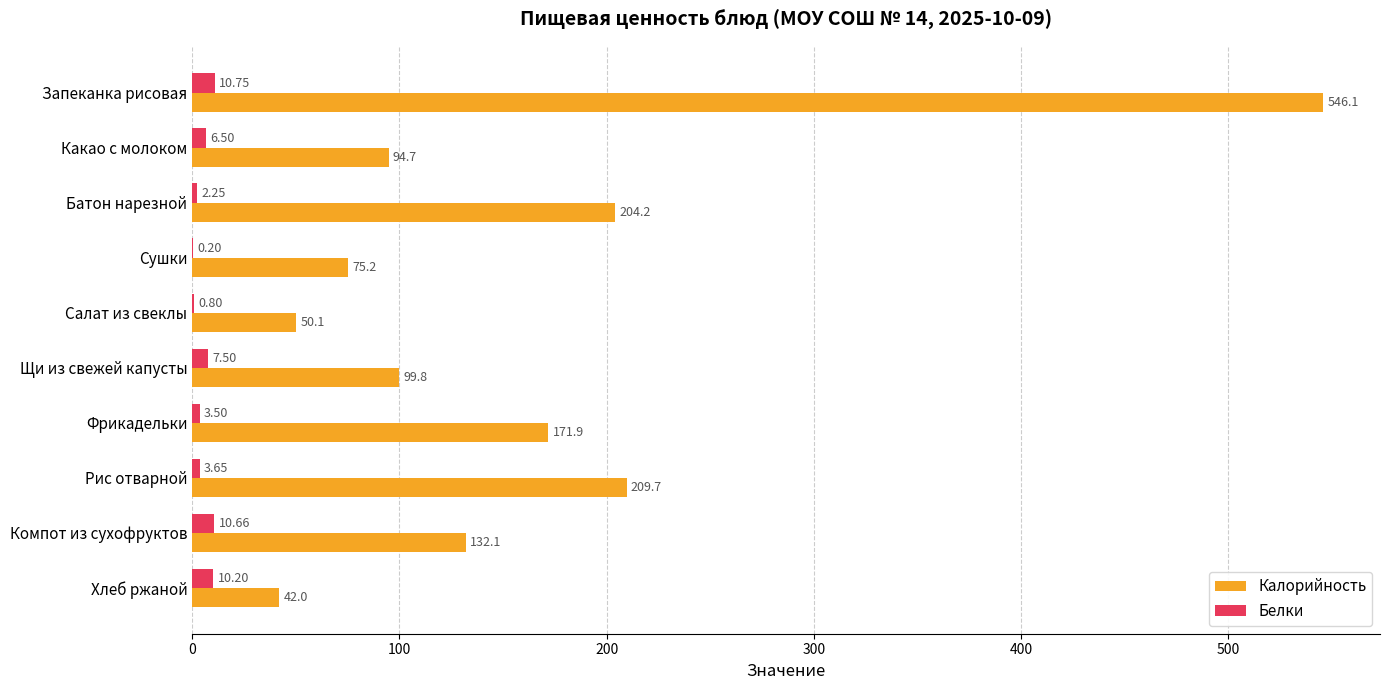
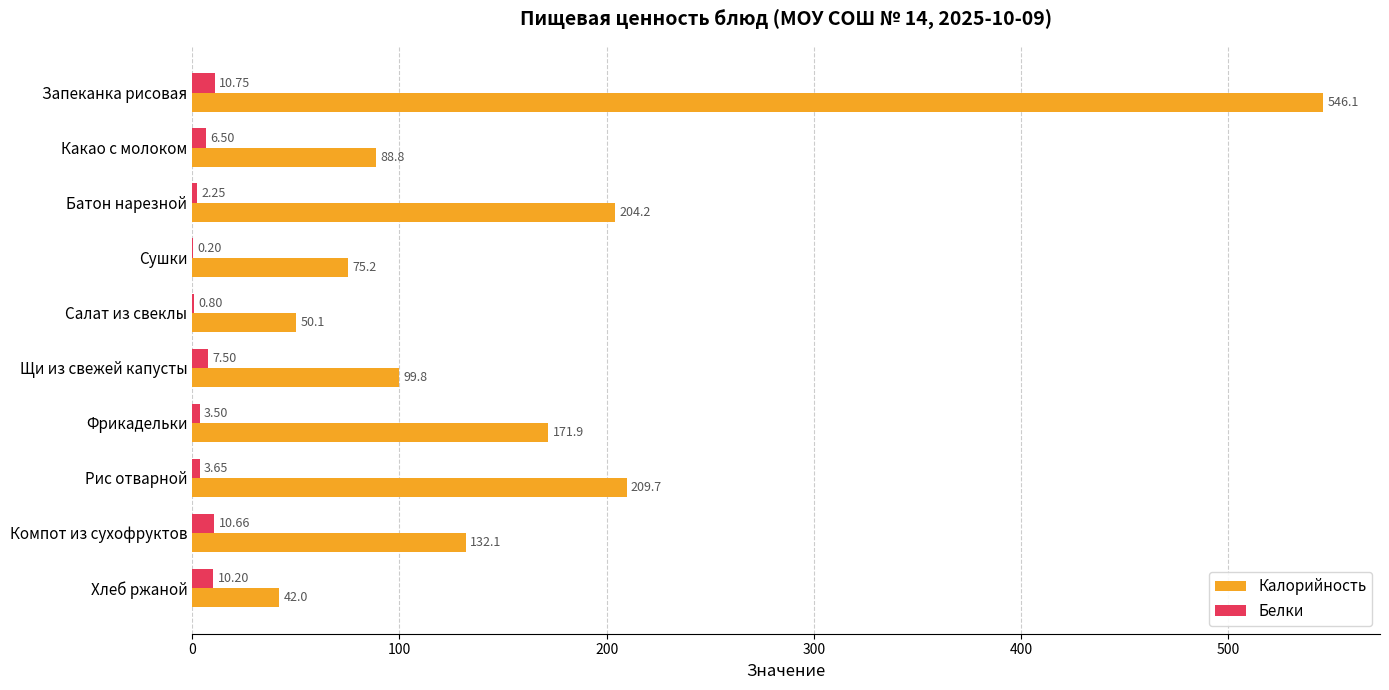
  {
    "Калорийность": {
      "Запеканка рисовая": 546.1,
-     "Какао с молоком": 94.7,
+     "Какао с молоком": 88.8,
      "Батон нарезной": 204.2,
      "Сушки": 75.2,
      "Салат из свеклы": 50.1,
      "Щи из свежей капусты": 99.8,
      "Фрикадельки": 171.9,
      "Рис отварной": 209.7,
      "Компот из сухофруктов": 132.1,
      "Хлеб ржаной": 42.0
    },
    "Белки": {
      "Запеканка рисовая": 10.75,
      "Какао с молоком": 6.50,
      "Батон нарезной": 2.25,
      "Сушки": 0.20,
      "Салат из свеклы": 0.80,
      "Щи из свежей капусты": 7.50,
      "Фрикадельки": 3.50,
      "Рис отварной": 3.65,
      "Компот из сухофруктов": 10.66,
      "Хлеб ржаной": 10.20
    }
  }
